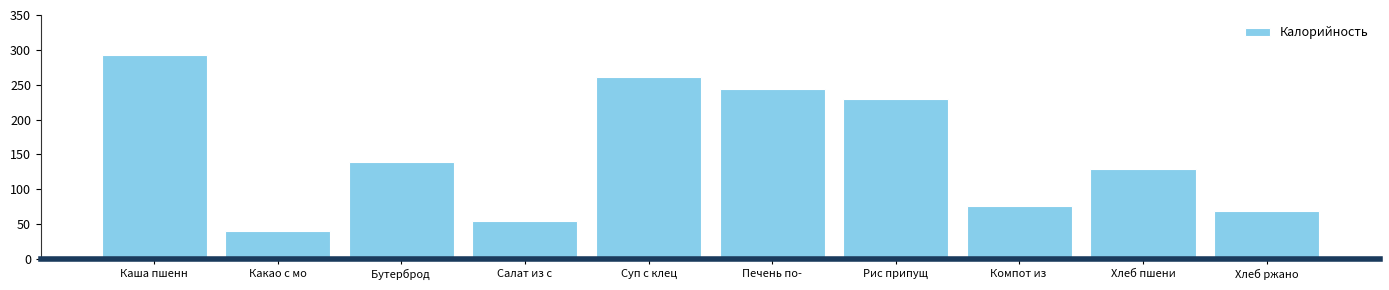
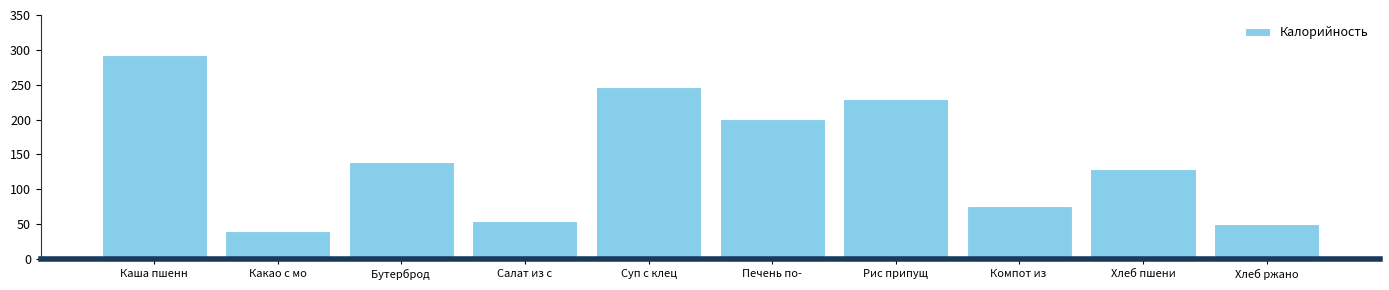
  {
    "Каша пшенн": 290,
    "Какао с мо": 40,
    "Бутерброд": 140,
    "Салат из с": 60,
-   "Суп с клец": 260,
-   "Печень по-": 240,
+   "Суп с клец": 250,
+   "Печень по-": 200,
    "Рис припущ": 230,
    "Компот из": 80,
    "Хлеб пшени": 130,
-   "Хлеб ржано": 70
+   "Хлеб ржано": 50
  }
